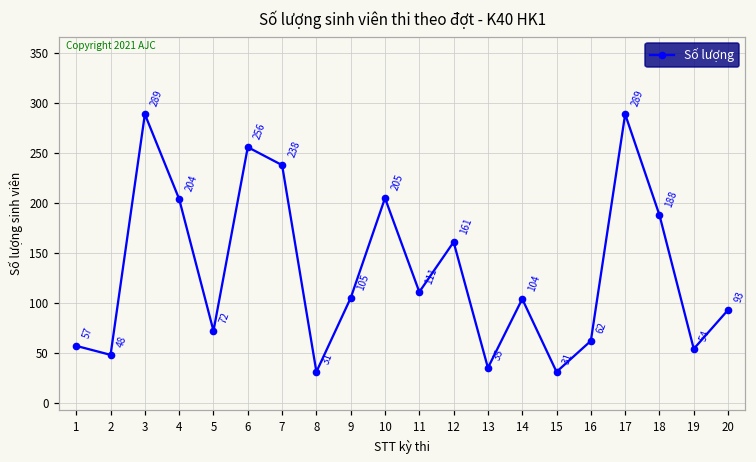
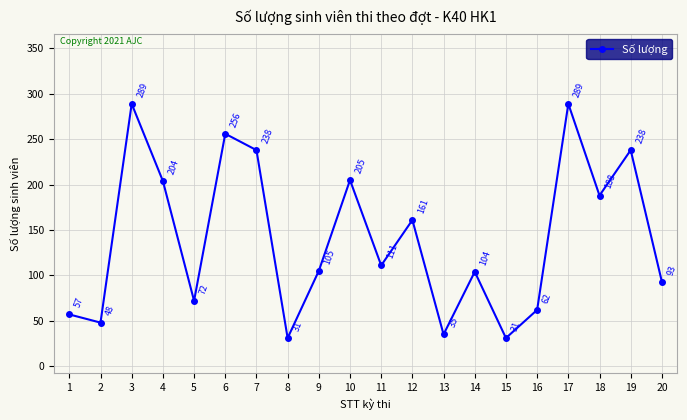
  {
    "1": 57,
    "2": 48,
    "3": 289,
    "4": 204,
    "5": 72,
    "6": 256,
    "7": 238,
    "8": 31,
    "9": 105,
    "10": 205,
    "11": 111,
    "12": 161,
    "13": 35,
    "14": 104,
    "15": 31,
    "16": 62,
    "17": 289,
    "18": 188,
-   "19": 54,
+   "19": 238,
    "20": 93
  }
